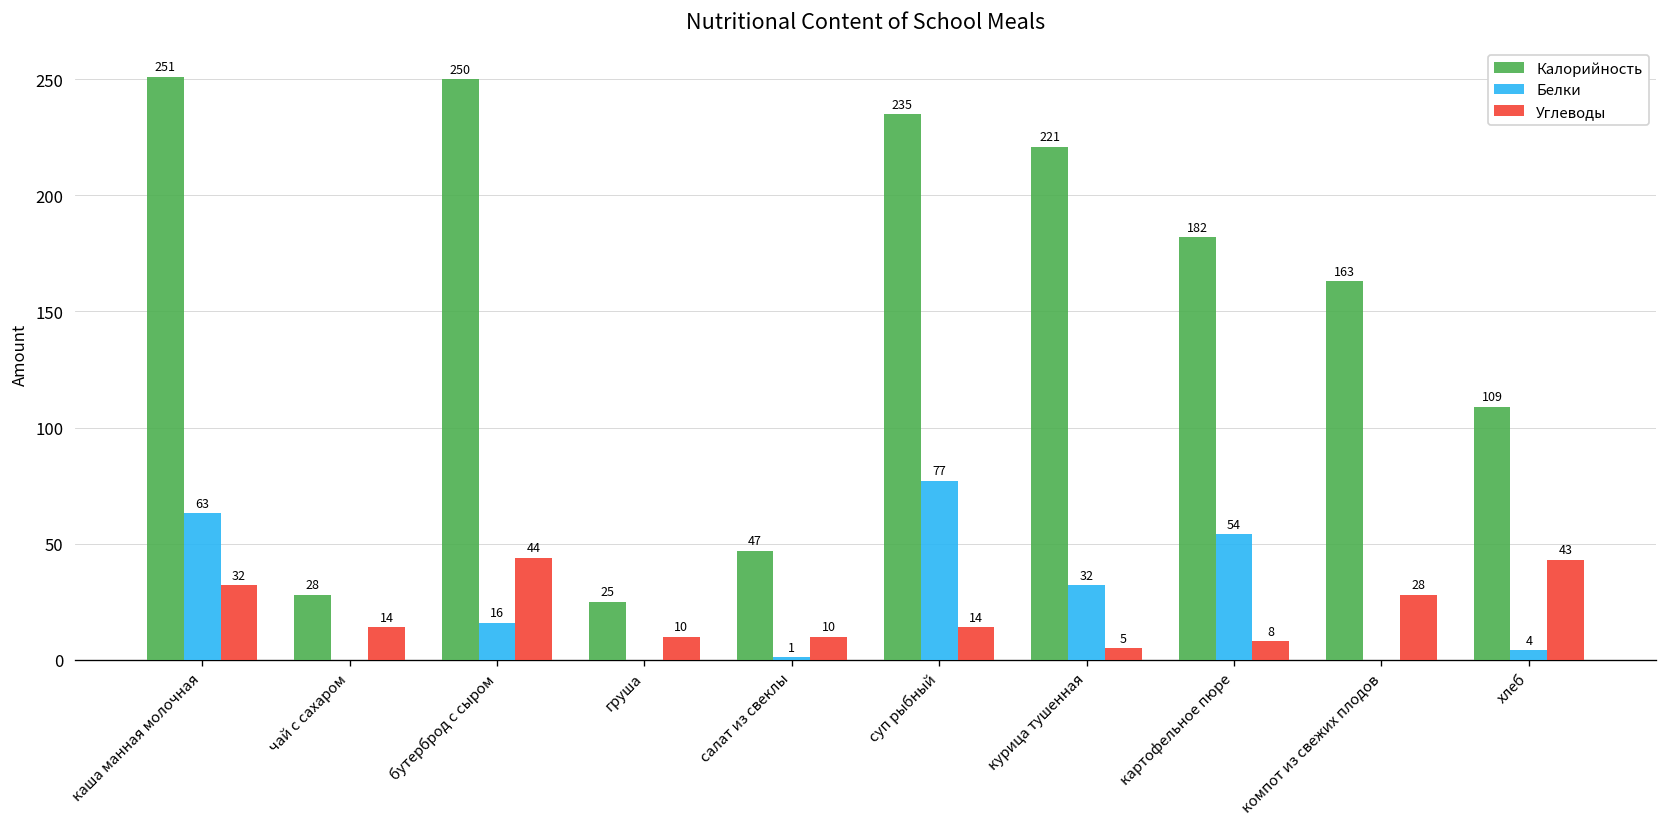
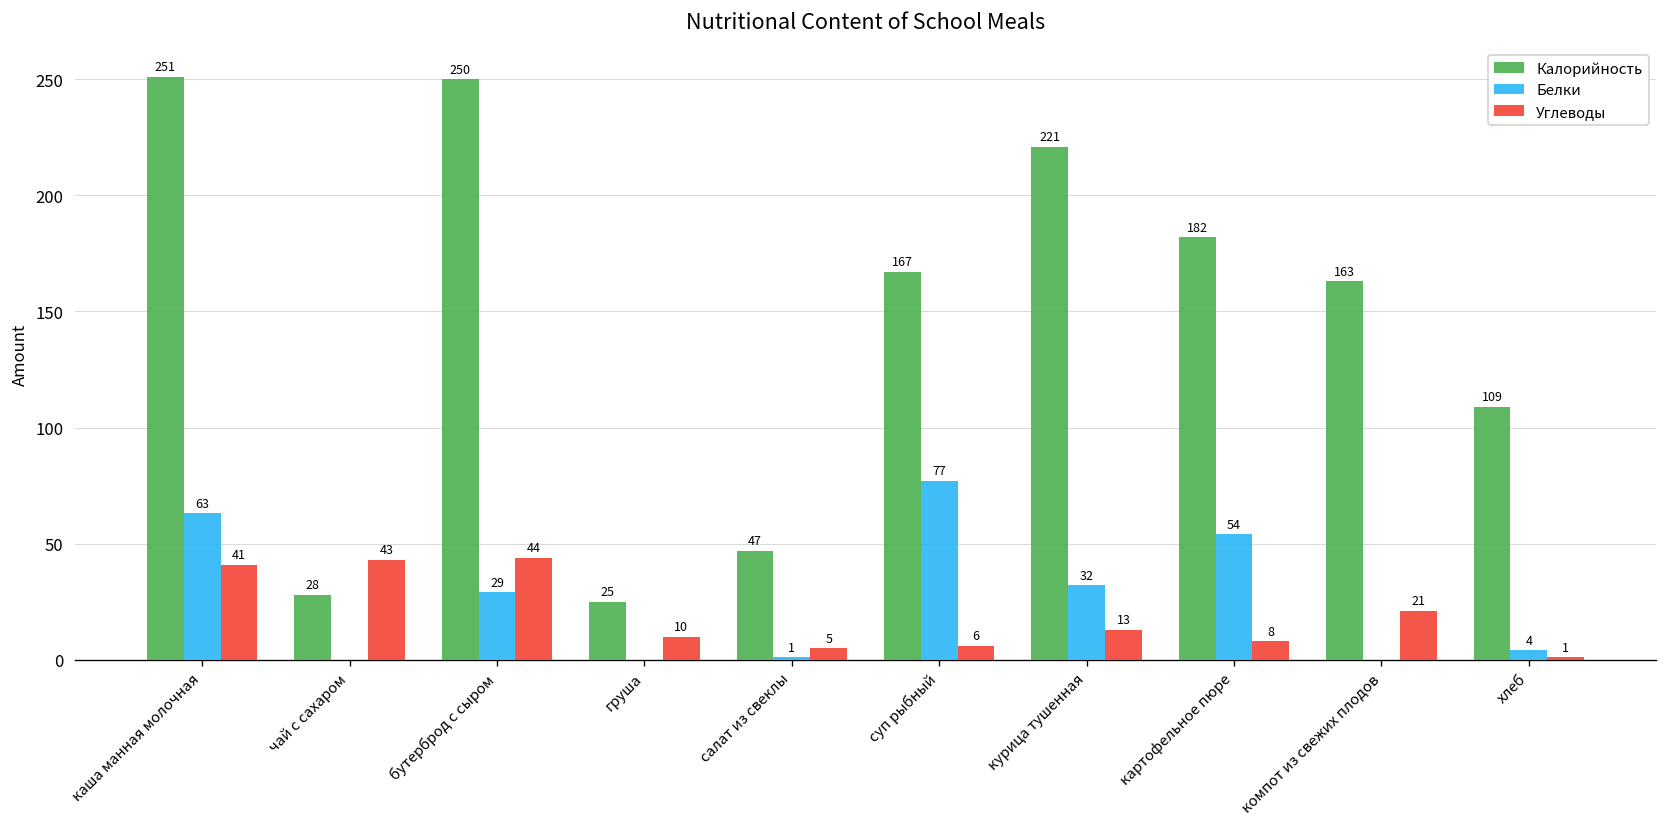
  {
    "Калорийность": {
      "каша манная молочная": 251,
      "чай с сахаром": 28,
      "бутерброд с сыром": 250,
      "груша": 25,
      "салат из свеклы": 47,
-     "суп рыбный": 235,
+     "суп рыбный": 167,
      "курица тушенная": 221,
      "картофельное пюре": 182,
      "компот из свежих плодов": 163,
      "хлеб": 109
    },
    "Белки": {
      "каша манная молочная": 63,
-     "бутерброд с сыром": 16,
+     "бутерброд с сыром": 29,
      "салат из свеклы": 1,
      "суп рыбный": 77,
      "курица тушенная": 32,
      "картофельное пюре": 54,
      "хлеб": 4
    },
    "Углеводы": {
-     "каша манная молочная": 32,
-     "чай с сахаром": 14,
+     "каша манная молочная": 41,
+     "чай с сахаром": 43,
      "бутерброд с сыром": 44,
      "груша": 10,
-     "салат из свеклы": 10,
-     "суп рыбный": 14,
-     "курица тушенная": 5,
+     "салат из свеклы": 5,
+     "суп рыбный": 6,
+     "курица тушенная": 13,
      "картофельное пюре": 8,
-     "компот из свежих плодов": 28,
-     "хлеб": 43
+     "компот из свежих плодов": 21,
+     "хлеб": 1
    }
  }
